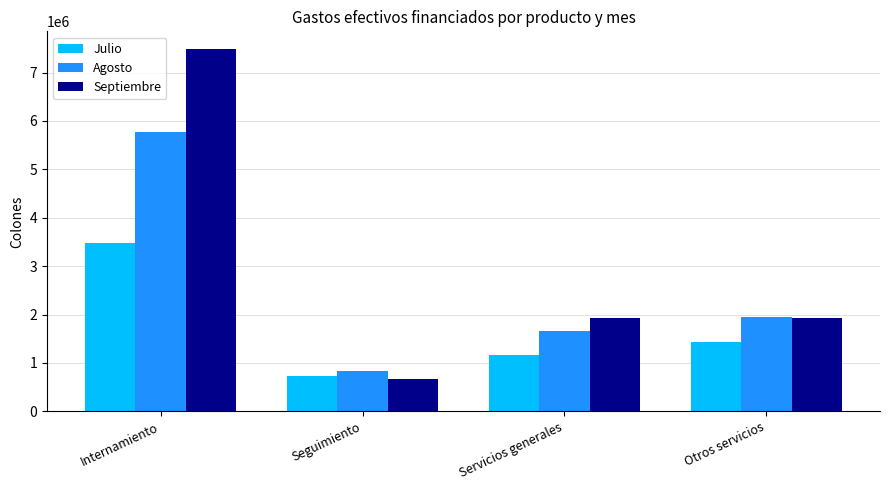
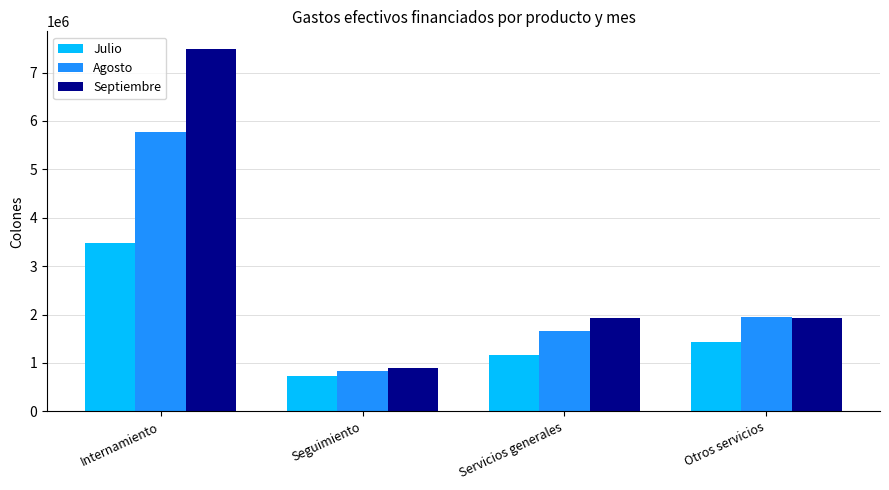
  {
    "Septiembre": {
      "Internamiento": 7500000,
-     "Seguimiento": 700000,
+     "Seguimiento": 900000,
      "Servicios generales": 1900000,
      "Otros servicios": 1900000
    }
  }
